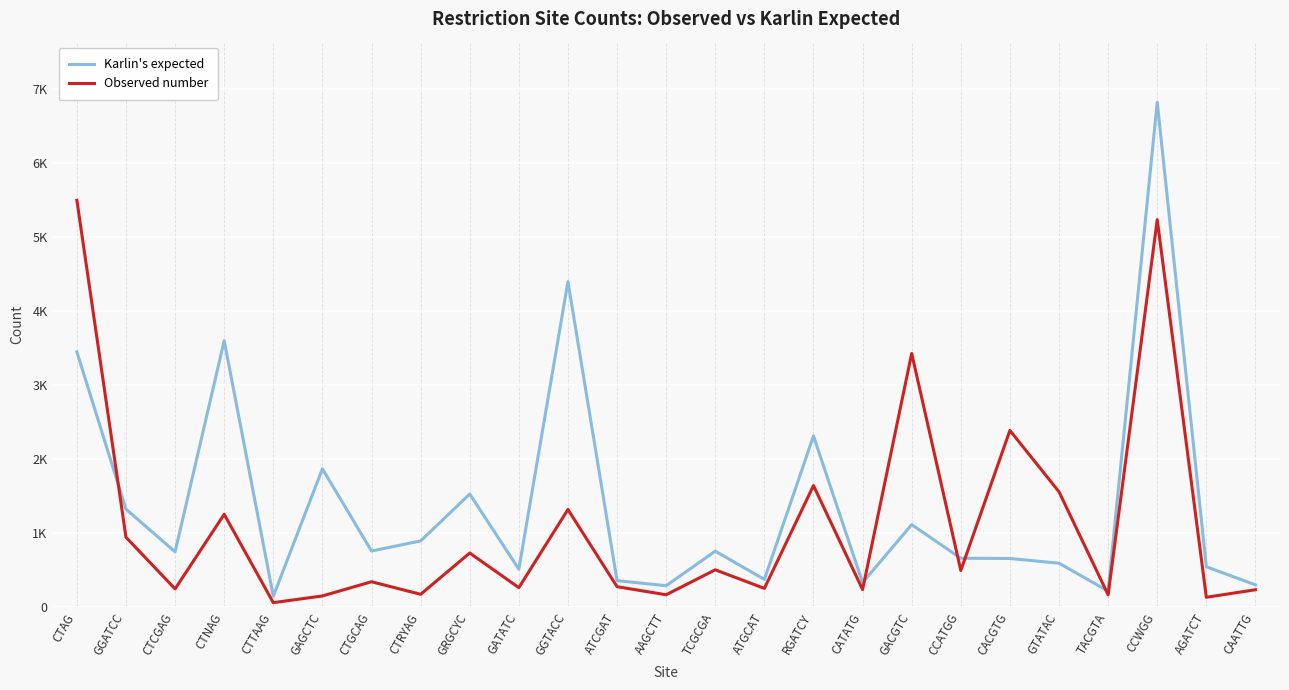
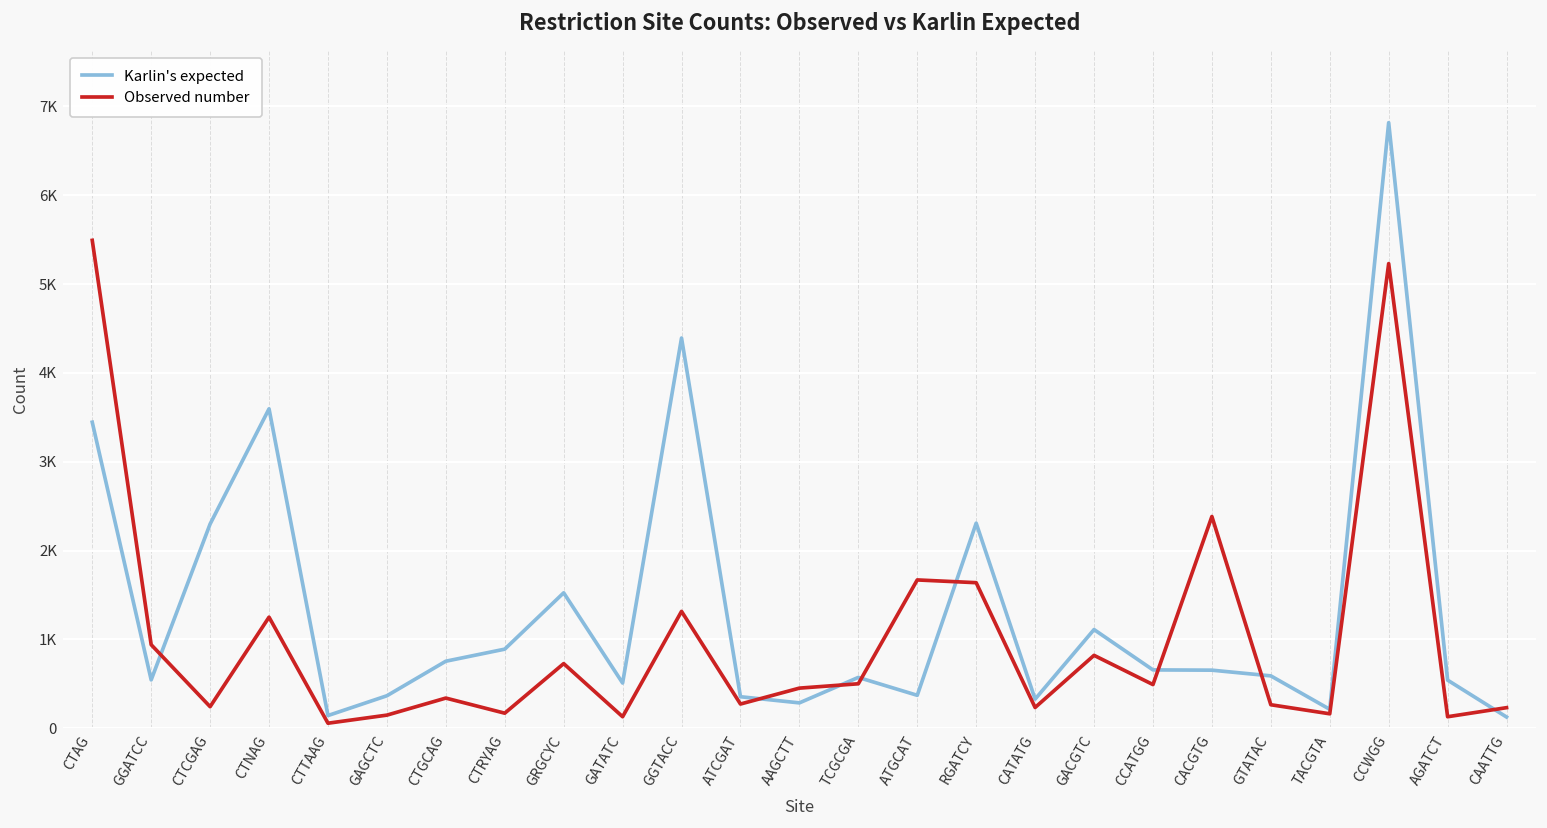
  {
    "Karlin's expected": {
      "CTAG": 3400,
-     "GGATCC": 1300,
-     "CTCGAG": 700,
+     "GGATCC": 500,
+     "CTCGAG": 2300,
      "CTNAG": 3600,
      "CTTAAG": 100,
-     "GAGCTC": 1900,
+     "GAGCTC": 400,
      "CTGCAG": 800,
      "CTRYAG": 900,
      "GRGCYC": 1500,
      "GATATC": 500,
      "GGTACC": 4400,
      "ATCGAT": 400,
      "AAGCTT": 300,
-     "TCGCGA": 800,
+     "TCGCGA": 600,
      "ATGCAT": 400,
      "RGATCY": 2300,
      "CATATG": 300,
      "GACGTC": 1100,
      "CCATGG": 700,
      "CACGTG": 700,
      "GTATAC": 600,
      "TACGTA": 200,
      "CCWGG": 6800,
      "AGATCT": 500,
-     "CAATTG": 300
+     "CAATTG": 100
    },
    "Observed number": {
      "CTAG": 5500,
      "GGATCC": 900,
      "CTCGAG": 200,
      "CTNAG": 1300,
      "CTTAAG": 100,
      "GAGCTC": 100,
      "CTGCAG": 300,
      "CTRYAG": 200,
      "GRGCYC": 700,
-     "GATATC": 300,
+     "GATATC": 100,
      "GGTACC": 1300,
      "ATCGAT": 300,
-     "AAGCTT": 200,
+     "AAGCTT": 500,
      "TCGCGA": 500,
-     "ATGCAT": 300,
+     "ATGCAT": 1700,
      "RGATCY": 1600,
      "CATATG": 200,
-     "GACGTC": 3400,
+     "GACGTC": 800,
      "CCATGG": 500,
      "CACGTG": 2400,
-     "GTATAC": 1600,
+     "GTATAC": 300,
      "TACGTA": 200,
      "CCWGG": 5200,
      "AGATCT": 100,
      "CAATTG": 200
    }
  }
